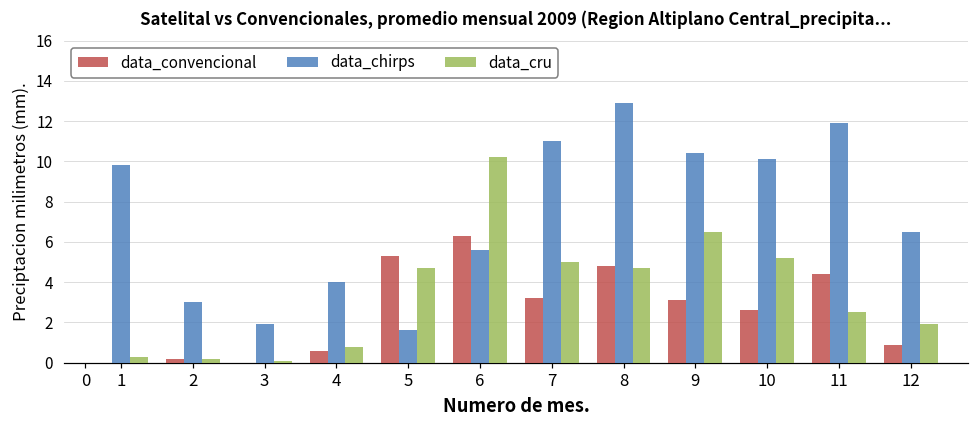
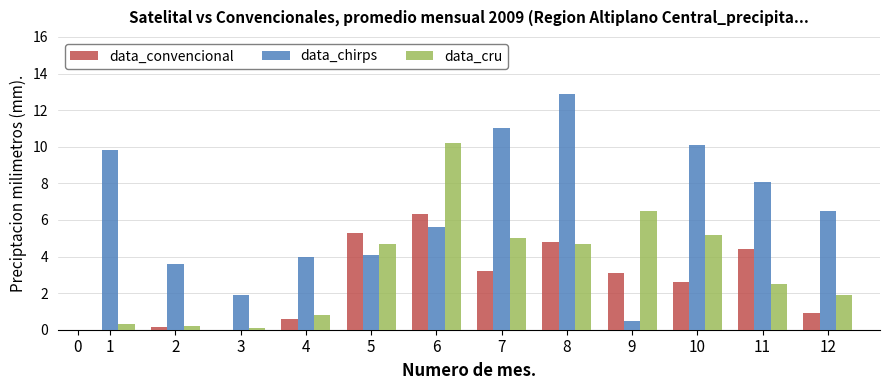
  {
    "data_chirps": {
      "1": 9.8,
-     "2": 3.0,
+     "2": 3.6,
      "3": 1.9,
      "4": 4.0,
-     "5": 1.6,
+     "5": 4.1,
      "6": 5.6,
      "7": 11.0,
      "8": 12.9,
-     "9": 10.4,
+     "9": 0.5,
      "10": 10.1,
-     "11": 11.9,
+     "11": 8.1,
      "12": 6.5
    }
  }
